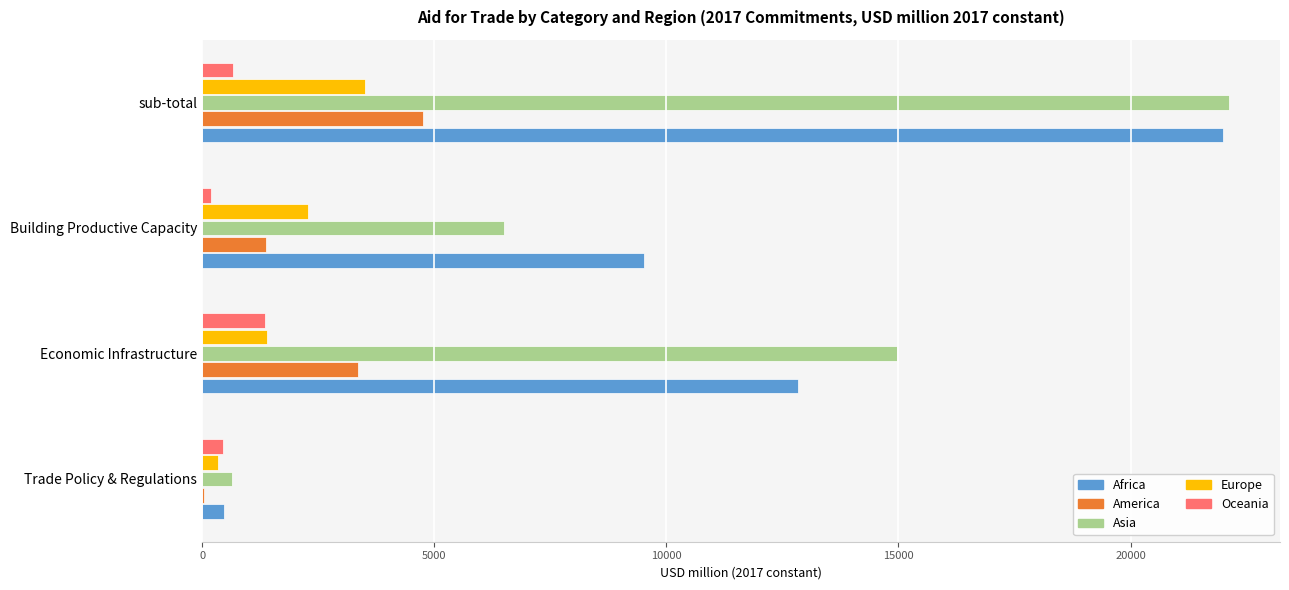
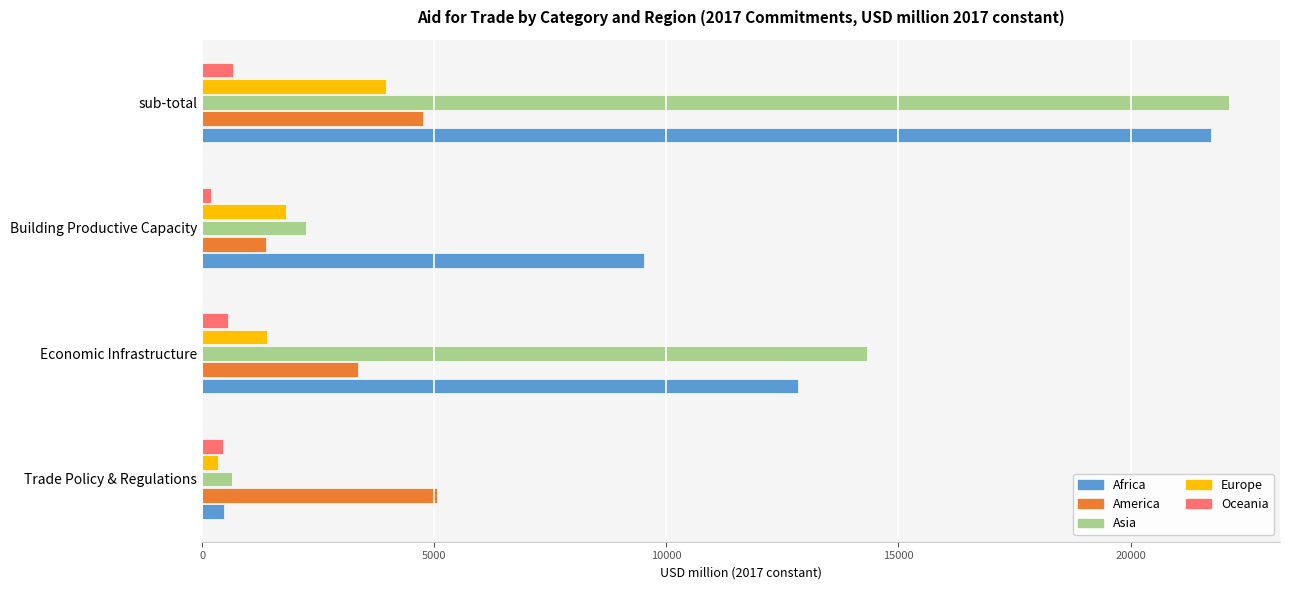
  {
    "Africa": {
-     "sub-total": 22000,
+     "sub-total": 21700,
      "Building Productive Capacity": 9500,
      "Economic Infrastructure": 12800,
      "Trade Policy & Regulations": 500
    },
    "America": {
      "sub-total": 4700,
      "Building Productive Capacity": 1400,
      "Economic Infrastructure": 3300,
-     "Trade Policy & Regulations": 0
+     "Trade Policy & Regulations": 5100
    },
    "Asia": {
      "sub-total": 22100,
-     "Building Productive Capacity": 6500,
-     "Economic Infrastructure": 15000,
+     "Building Productive Capacity": 2200,
+     "Economic Infrastructure": 14300,
      "Trade Policy & Regulations": 600
    },
    "Europe": {
-     "sub-total": 3500,
-     "Building Productive Capacity": 2300,
+     "sub-total": 4000,
+     "Building Productive Capacity": 1800,
      "Economic Infrastructure": 1400,
      "Trade Policy & Regulations": 300
    },
    "Oceania": {
      "sub-total": 700,
      "Building Productive Capacity": 200,
-     "Economic Infrastructure": 1300,
+     "Economic Infrastructure": 600,
      "Trade Policy & Regulations": 500
    }
  }
